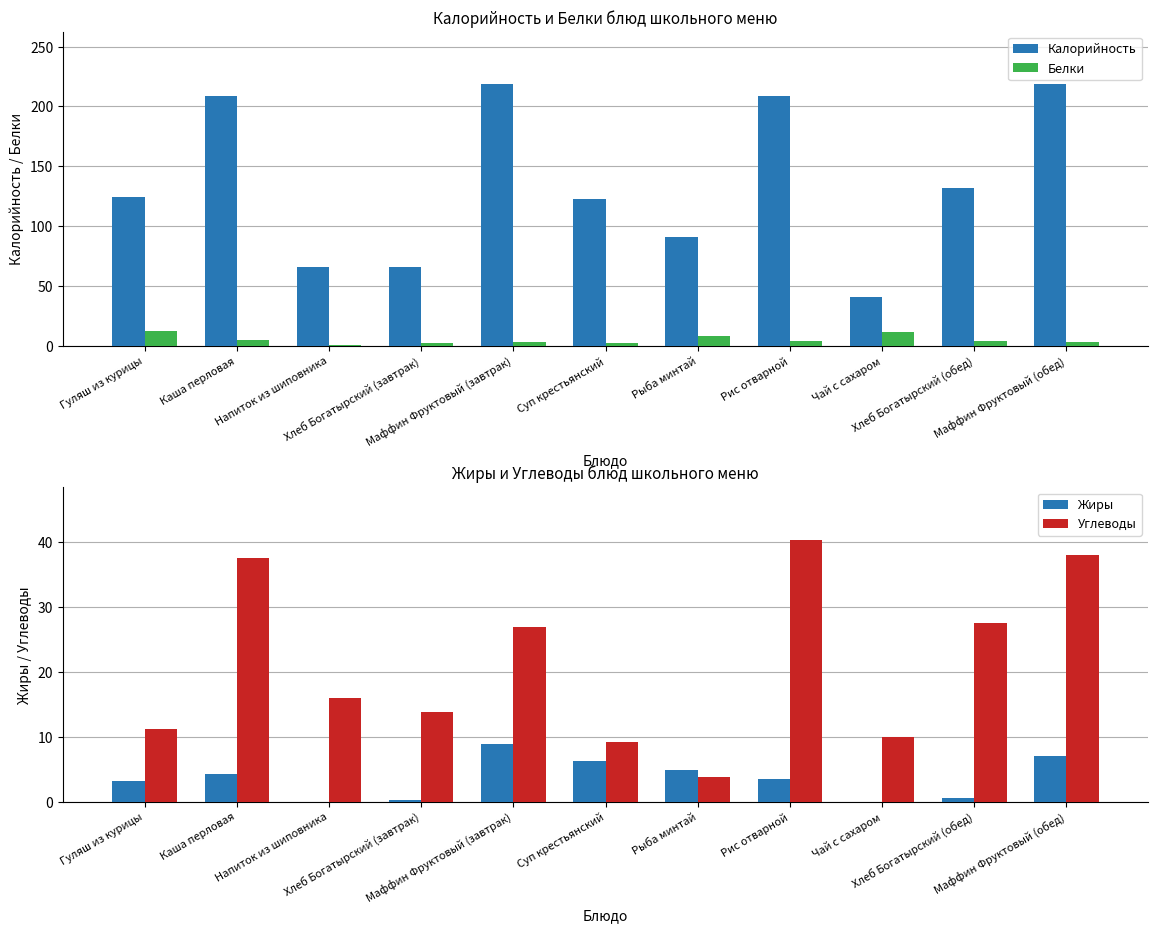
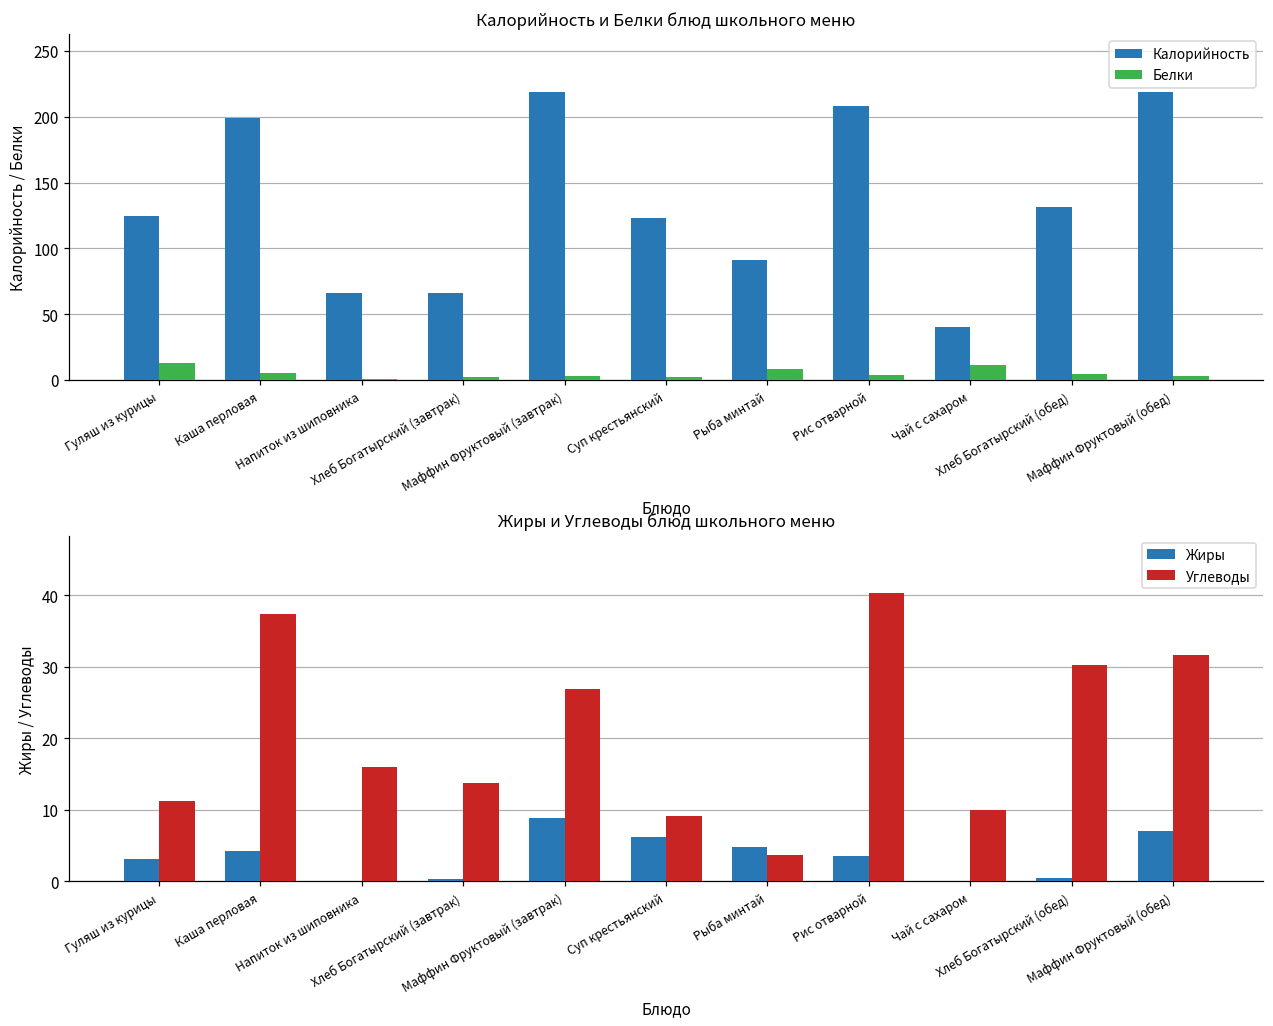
  {
    "Калорийность и Белки блюд школьного меню": {
      "Калорийность": {
        "Гуляш из курицы": 125,
-       "Каша перловая": 209,
+       "Каша перловая": 199,
        "Напиток из шиповника": 66,
        "Хлеб Богатырский (завтрак)": 66,
        "Маффин Фруктовый (завтрак)": 219,
        "Суп крестьянский": 123,
        "Рыба минтай": 91,
        "Рис отварной": 208,
        "Чай с сахаром": 41,
        "Хлеб Богатырский (обед)": 132,
        "Маффин Фруктовый (обед)": 219
      },
      "Белки": {
        "Гуляш из курицы": 13,
        "Каша перловая": 5,
        "Хлеб Богатырский (завтрак)": 2,
        "Маффин Фруктовый (завтрак)": 3,
        "Суп крестьянский": 2,
        "Рыба минтай": 8,
        "Рис отварной": 4,
        "Чай с сахаром": 11,
        "Хлеб Богатырский (обед)": 4,
        "Маффин Фруктовый (обед)": 3
      }
    },
    "Жиры и Углеводы блюд школьного меню": {
      "Жиры": {
        "Гуляш из курицы": 3,
        "Каша перловая": 4,
        "Напиток из шиповника": 0,
        "Маффин Фруктовый (завтрак)": 9,
        "Суп крестьянский": 6,
        "Рыба минтай": 5,
        "Рис отварной": 4,
        "Чай с сахаром": 0,
        "Хлеб Богатырский (обед)": 1,
        "Маффин Фруктовый (обед)": 7
      },
      "Углеводы": {
        "Гуляш из курицы": 11,
        "Каша перловая": 37,
        "Напиток из шиповника": 16,
        "Хлеб Богатырский (завтрак)": 14,
        "Маффин Фруктовый (завтрак)": 27,
        "Суп крестьянский": 9,
        "Рыба минтай": 4,
        "Рис отварной": 40,
        "Чай с сахаром": 10,
-       "Хлеб Богатырский (обед)": 28,
-       "Маффин Фруктовый (обед)": 38
+       "Хлеб Богатырский (обед)": 30,
+       "Маффин Фруктовый (обед)": 32
      }
    }
  }
